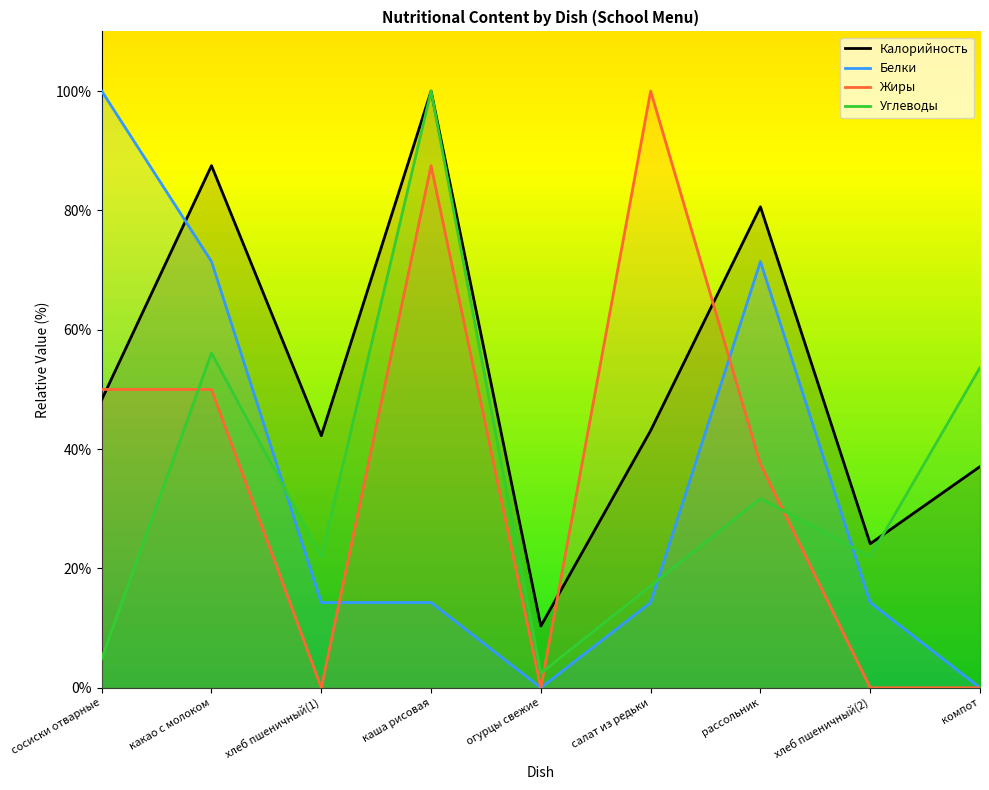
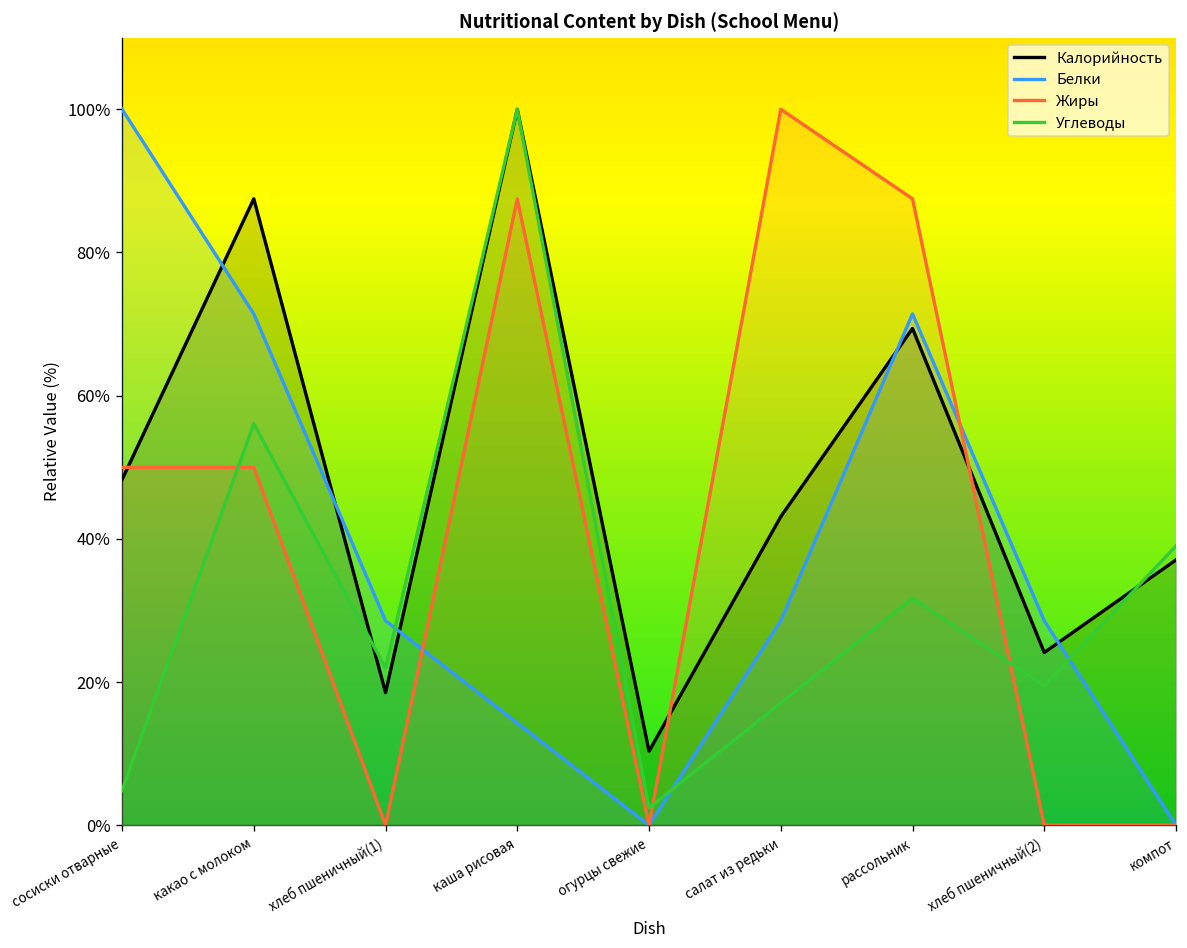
  {
    "Калорийность": {
      "сосиски отварные": "48%",
      "какао с молоком": "88%",
-     "хлеб пшеничный(1)": "42%",
+     "хлеб пшеничный(1)": "19%",
      "огурцы свежие": "10%",
      "салат из редьки": "43%",
-     "рассольник": "81%",
+     "рассольник": "69%",
      "хлеб пшеничный(2)": "24%",
      "компот": "37%"
    },
    "Белки": {
      "сосиски отварные": "100%",
      "какао с молоком": "71%",
-     "хлеб пшеничный(1)": "14%",
+     "хлеб пшеничный(1)": "29%",
      "каша рисовая": "14%",
-     "салат из редьки": "14%",
+     "салат из редьки": "29%",
      "рассольник": "71%",
-     "хлеб пшеничный(2)": "14%"
+     "хлеб пшеничный(2)": "29%"
    },
    "Жиры": {
      "сосиски отварные": "50%",
      "какао с молоком": "50%",
      "хлеб пшеничный(1)": "0%",
      "каша рисовая": "88%",
      "салат из редьки": "100%",
-     "рассольник": "38%",
+     "рассольник": "88%",
      "хлеб пшеничный(2)": "0%"
    },
    "Углеводы": {
      "сосиски отварные": "5%",
      "какао с молоком": "56%",
      "хлеб пшеничный(1)": "22%",
      "огурцы свежие": "2%",
      "салат из редьки": "17%",
      "рассольник": "32%",
-     "хлеб пшеничный(2)": "22%",
-     "компот": "54%"
+     "хлеб пшеничный(2)": "20%",
+     "компот": "39%"
    }
  }
